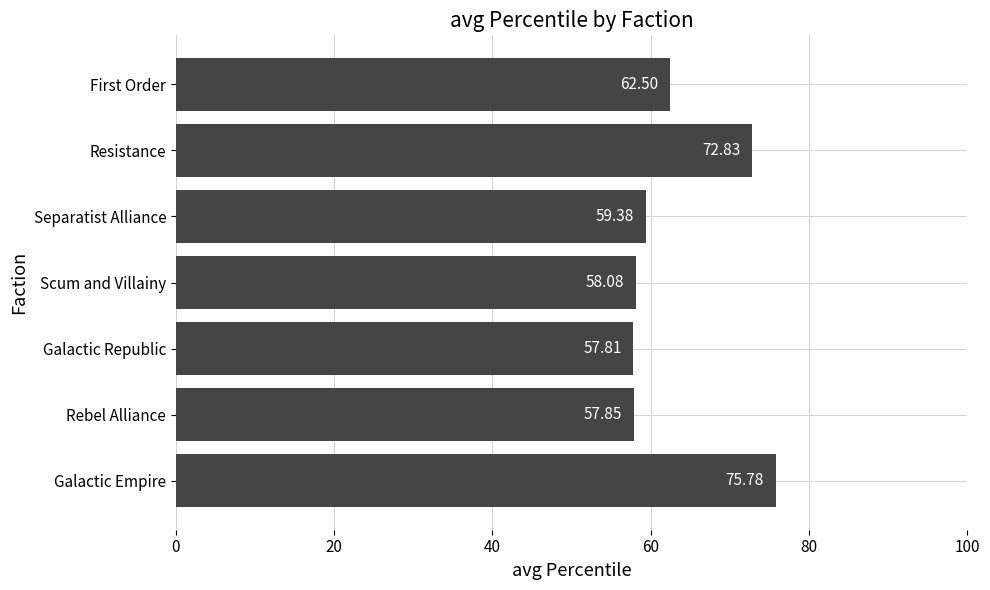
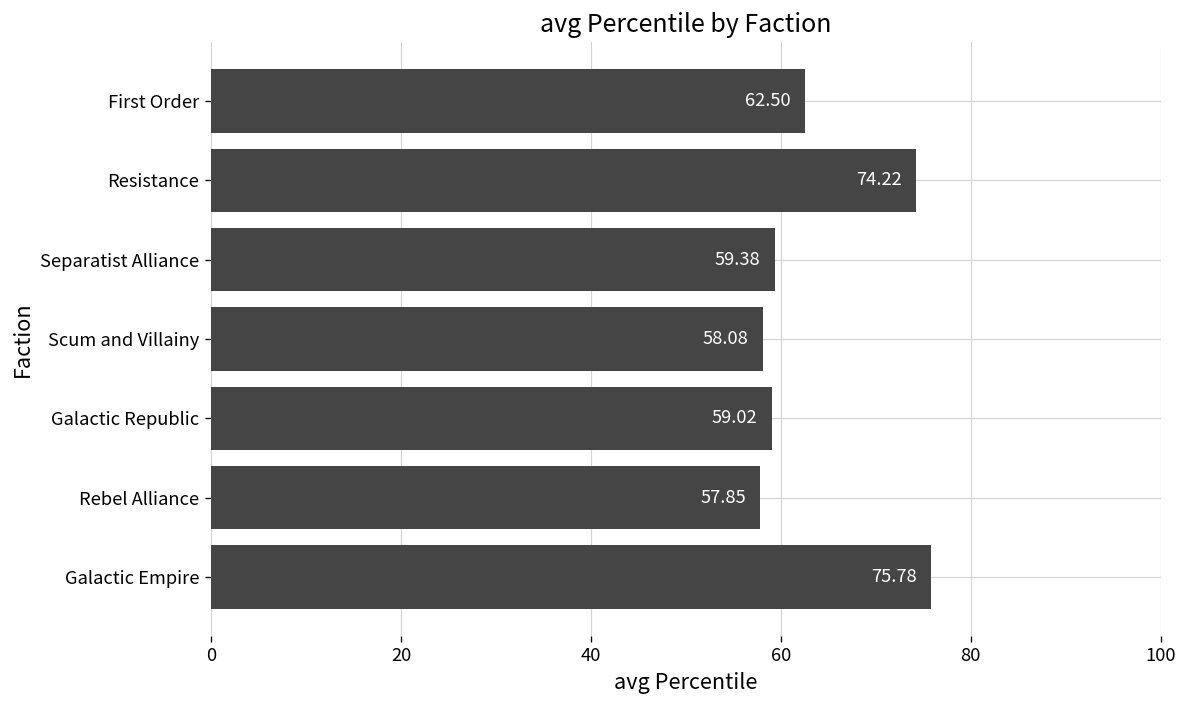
  {
    "First Order": 62.50,
-   "Resistance": 72.83,
+   "Resistance": 74.22,
    "Separatist Alliance": 59.38,
    "Scum and Villainy": 58.08,
-   "Galactic Republic": 57.81,
+   "Galactic Republic": 59.02,
    "Rebel Alliance": 57.85,
    "Galactic Empire": 75.78
  }
